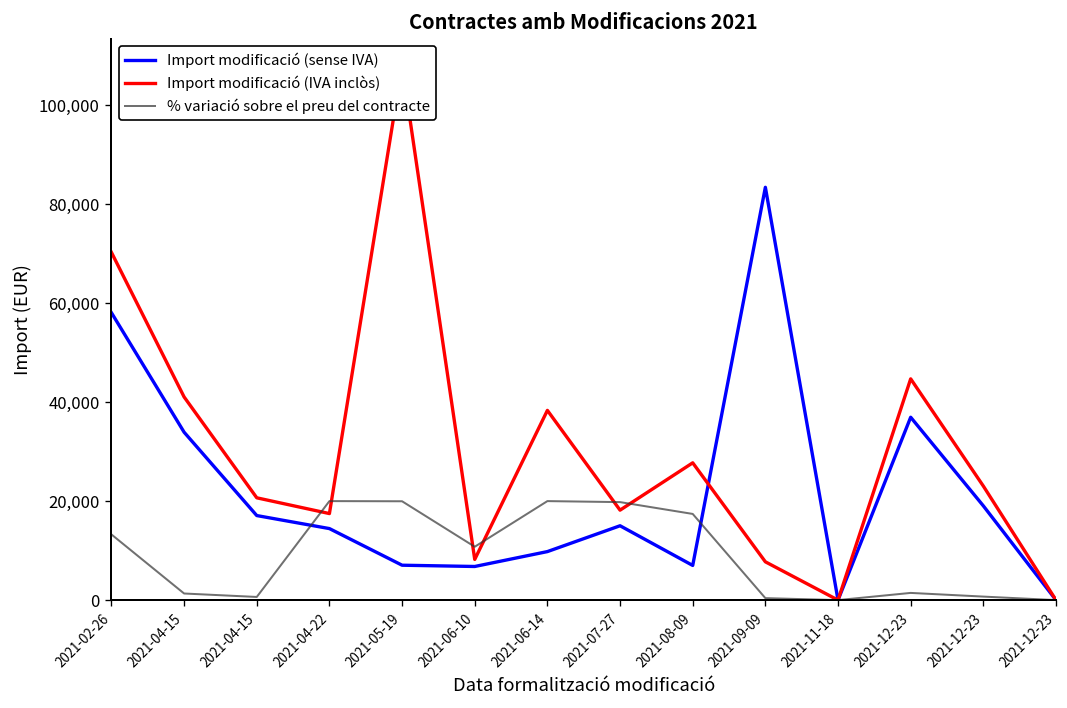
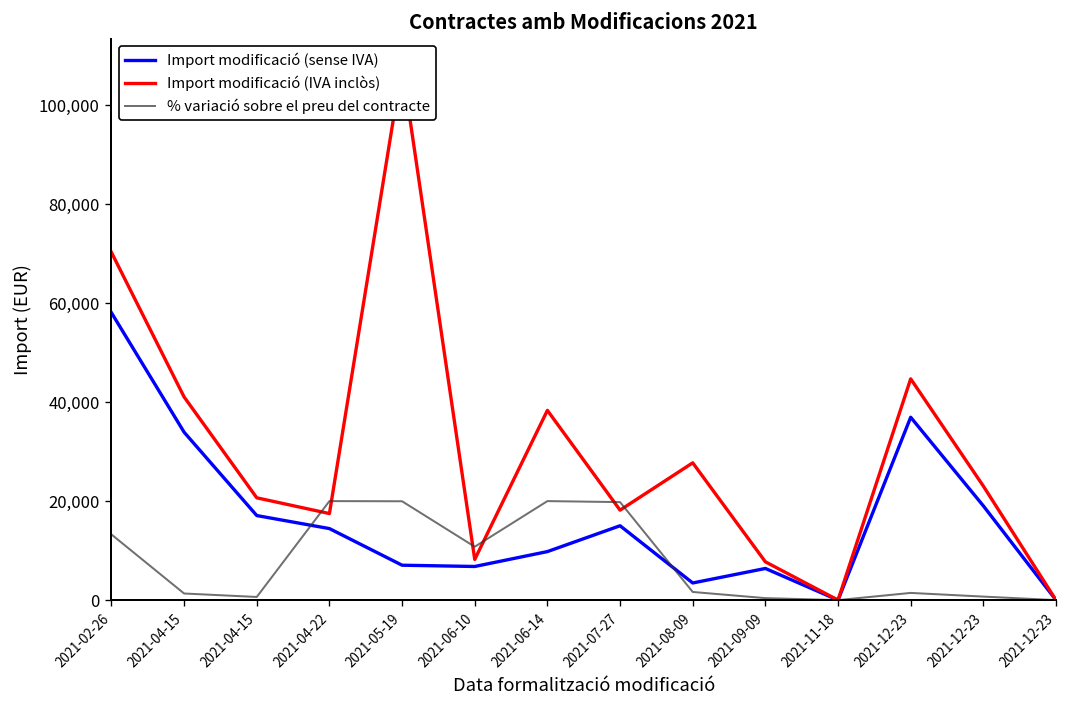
  {
    "Import modificació (sense IVA)": {
      "2021-02-26": "58,000",
      "2021-04-22": "14,000",
      "2021-05-19": "7,000",
      "2021-06-10": "7,000",
      "2021-06-14": "10,000",
      "2021-07-27": "15,000",
-     "2021-08-09": "7,000",
-     "2021-09-09": "83,000"
+     "2021-08-09": "3,000",
+     "2021-09-09": "6,000"
    },
    "Import modificació (IVA inclòs)": {
      "2021-02-26": "70,000",
      "2021-04-22": "17,000",
      "2021-06-10": "8,000",
      "2021-06-14": "38,000",
      "2021-07-27": "18,000",
      "2021-08-09": "28,000",
      "2021-09-09": "8,000"
    },
    "% variació sobre el preu del contracte": {
      "2021-02-26": "13,000",
      "2021-04-22": "20,000",
      "2021-05-19": "20,000",
      "2021-06-10": "11,000",
      "2021-06-14": "20,000",
      "2021-07-27": "20,000",
-     "2021-08-09": "17,000",
+     "2021-08-09": "2,000",
      "2021-09-09": "0"
    }
  }
